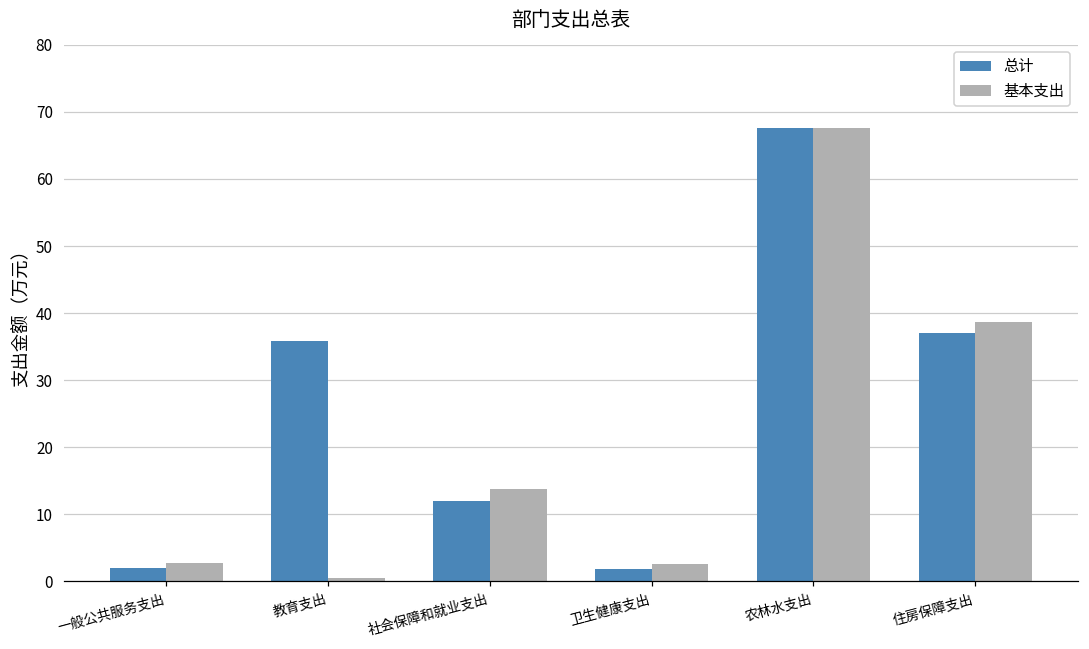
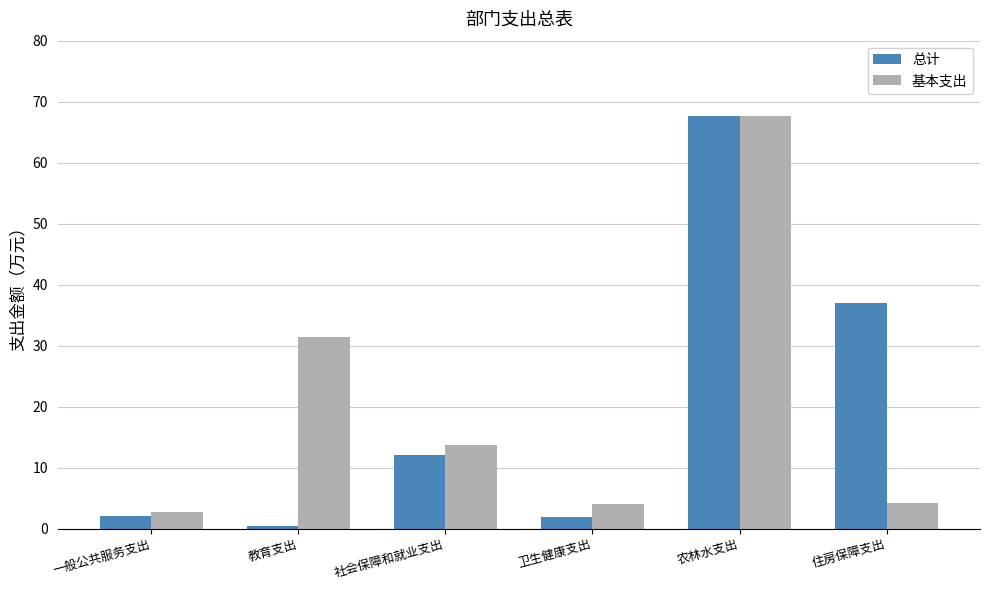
  {
    "总计": {
      "一般公共服务支出": 2,
-     "教育支出": 36,
+     "教育支出": 0,
      "社会保障和就业支出": 12,
      "卫生健康支出": 2,
      "农林水支出": 68,
      "住房保障支出": 37
    },
    "基本支出": {
      "一般公共服务支出": 3,
-     "教育支出": 0,
+     "教育支出": 31,
      "社会保障和就业支出": 14,
-     "卫生健康支出": 3,
+     "卫生健康支出": 4,
      "农林水支出": 68,
-     "住房保障支出": 39
+     "住房保障支出": 4
    }
  }
